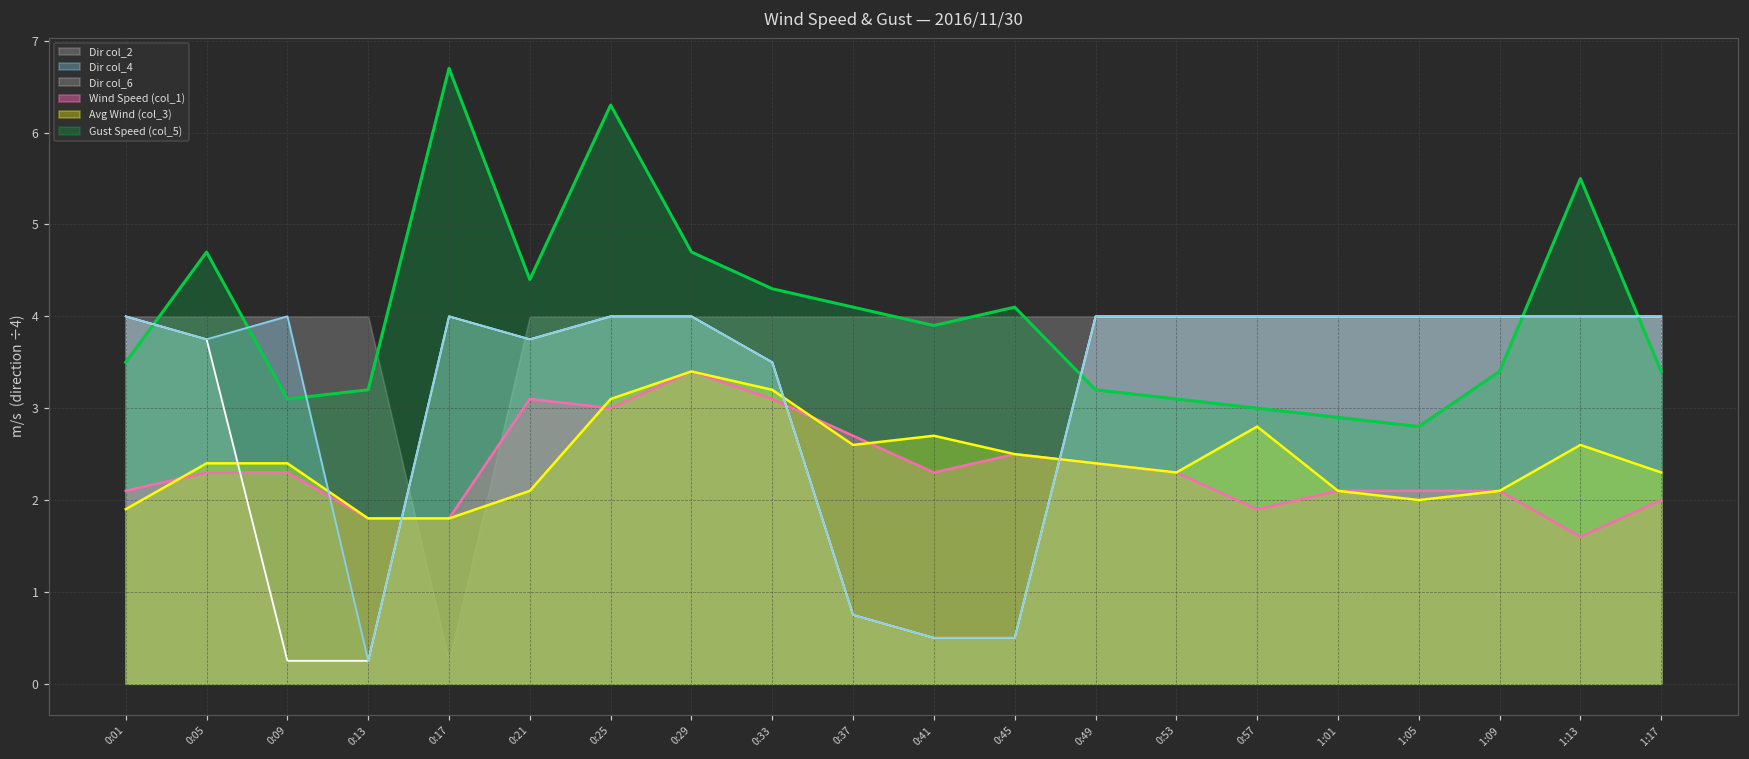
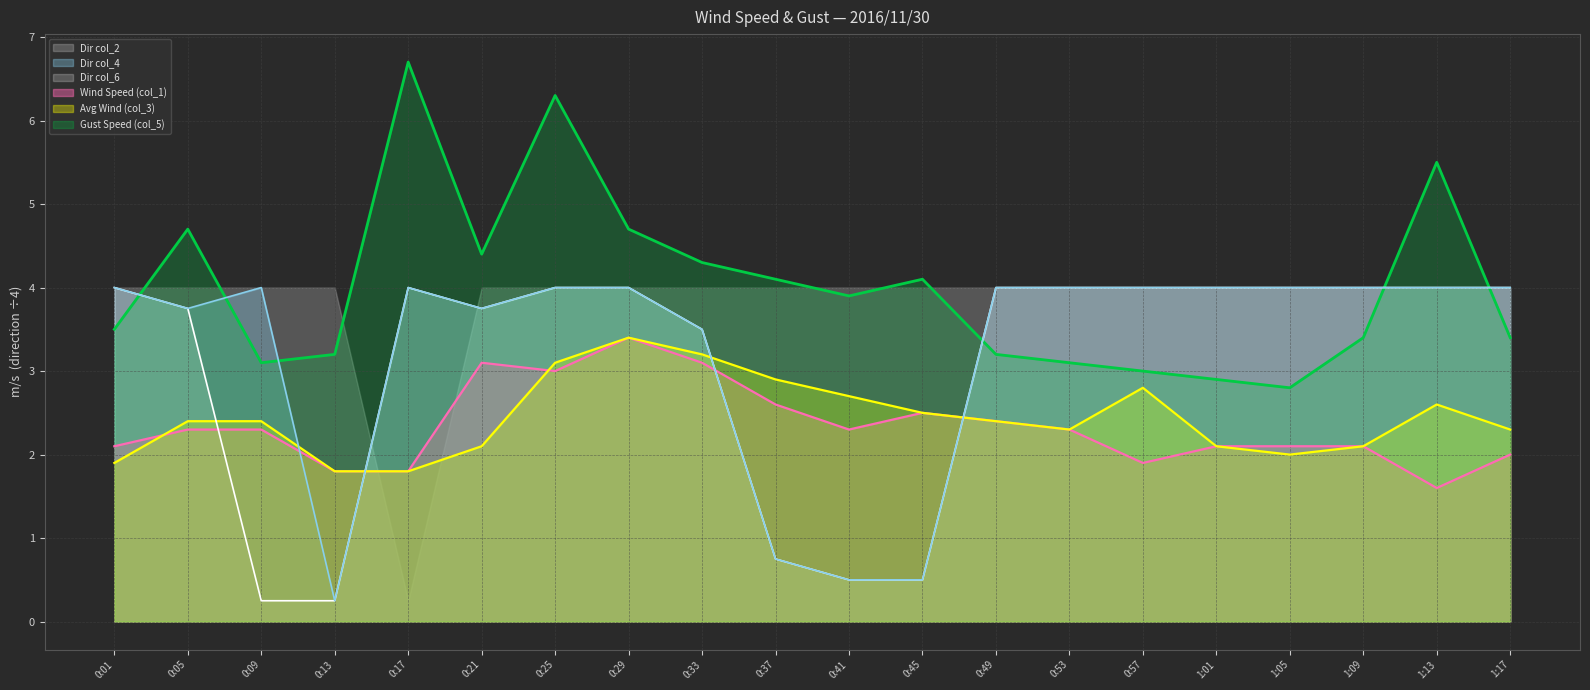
  {
    "Wind Speed (col_1)": {
      "0:01": 2.1,
      "0:05": 2.3,
      "0:09": 2.3,
      "0:21": 3.1,
      "0:25": 3.0,
      "0:33": 3.1,
-     "0:37": 2.7,
+     "0:37": 2.6,
      "0:41": 2.3,
      "0:57": 1.9,
      "1:05": 2.1,
      "1:13": 1.6,
      "1:17": 2.0
    },
    "Avg Wind (col_3)": {
      "0:01": 1.9,
      "0:05": 2.4,
      "0:09": 2.4,
      "0:21": 2.1,
      "0:25": 3.1,
      "0:33": 3.2,
-     "0:37": 2.6,
+     "0:37": 2.9,
      "0:41": 2.7,
      "0:57": 2.8,
      "1:05": 2.0,
      "1:13": 2.6,
      "1:17": 2.3
    },
    "Gust Speed (col_5)": {
      "0:01": 3.5,
      "0:05": 4.7,
      "0:09": 3.1,
      "0:13": 3.2,
      "0:17": 6.7,
      "0:21": 4.4,
      "0:25": 6.3,
      "0:29": 4.7,
      "0:33": 4.3,
      "0:37": 4.1,
      "0:41": 3.9,
      "0:45": 4.1,
      "0:49": 3.2,
      "0:53": 3.1,
      "0:57": 3.0,
      "1:01": 2.9,
      "1:05": 2.8,
      "1:09": 3.4,
      "1:13": 5.5,
      "1:17": 3.4
    }
  }
